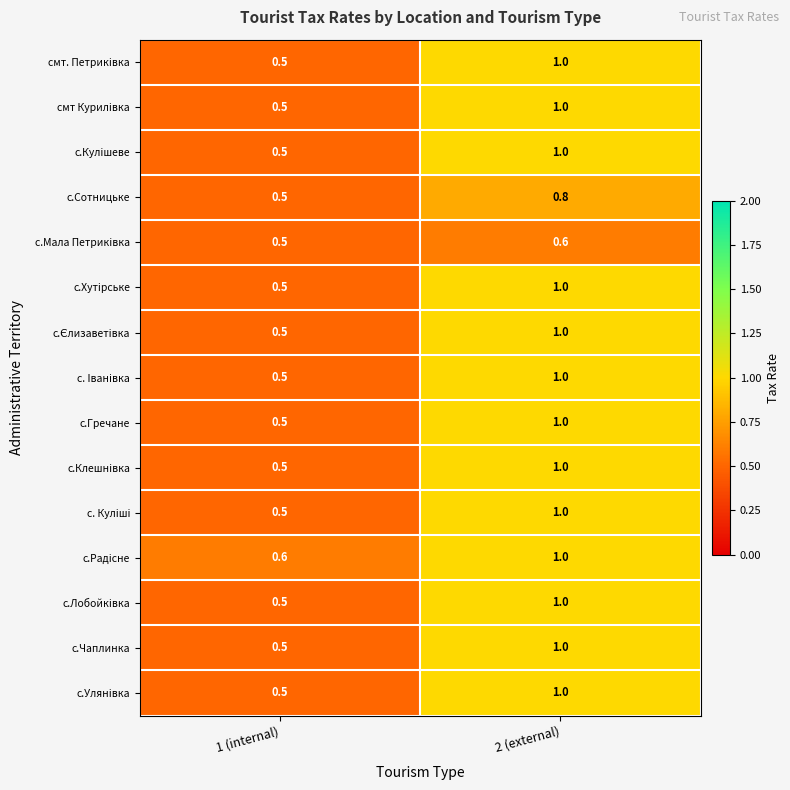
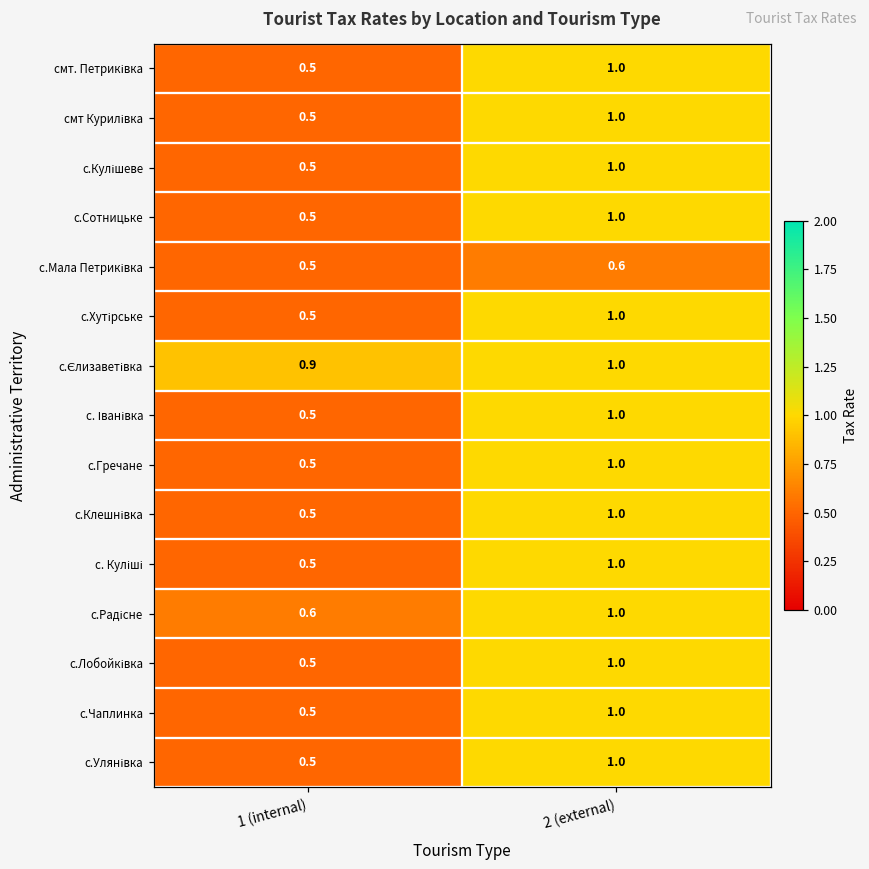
  {
    "смт. Петриківка": {
      "1 (internal)": 0.5,
      "2 (external)": 1.0
    },
    "смт Курилівка": {
      "1 (internal)": 0.5,
      "2 (external)": 1.0
    },
    "с.Кулішеве": {
      "1 (internal)": 0.5,
      "2 (external)": 1.0
    },
    "с.Сотницьке": {
      "1 (internal)": 0.5,
-     "2 (external)": 0.8
+     "2 (external)": 1.0
    },
    "с.Мала Петриківка": {
      "1 (internal)": 0.5,
      "2 (external)": 0.6
    },
    "с.Хутірське": {
      "1 (internal)": 0.5,
      "2 (external)": 1.0
    },
    "с.Єлизаветівка": {
-     "1 (internal)": 0.5,
+     "1 (internal)": 0.9,
      "2 (external)": 1.0
    },
    "с. Іванівка": {
      "1 (internal)": 0.5,
      "2 (external)": 1.0
    },
    "с.Гречане": {
      "1 (internal)": 0.5,
      "2 (external)": 1.0
    },
    "с.Клешнівка": {
      "1 (internal)": 0.5,
      "2 (external)": 1.0
    },
    "с. Куліші": {
      "1 (internal)": 0.5,
      "2 (external)": 1.0
    },
    "с.Радісне": {
      "1 (internal)": 0.6,
      "2 (external)": 1.0
    },
    "с.Лобойківка": {
      "1 (internal)": 0.5,
      "2 (external)": 1.0
    },
    "с.Чаплинка": {
      "1 (internal)": 0.5,
      "2 (external)": 1.0
    },
    "с.Улянівка": {
      "1 (internal)": 0.5,
      "2 (external)": 1.0
    }
  }
